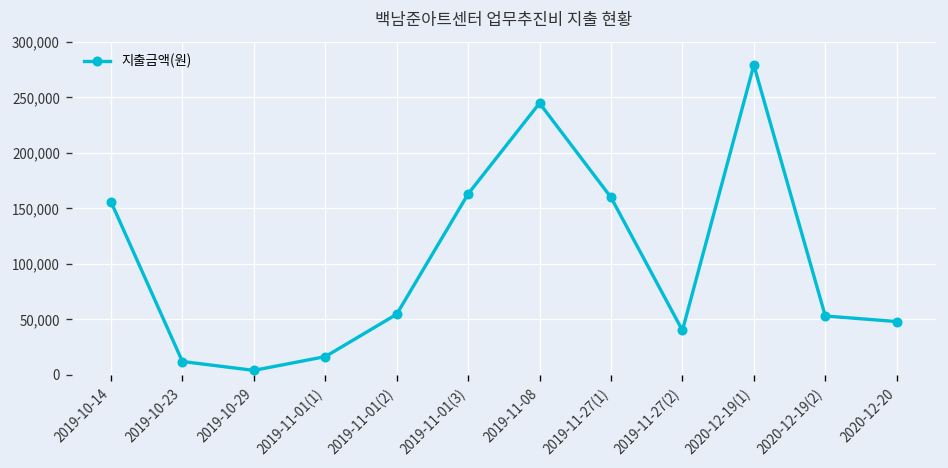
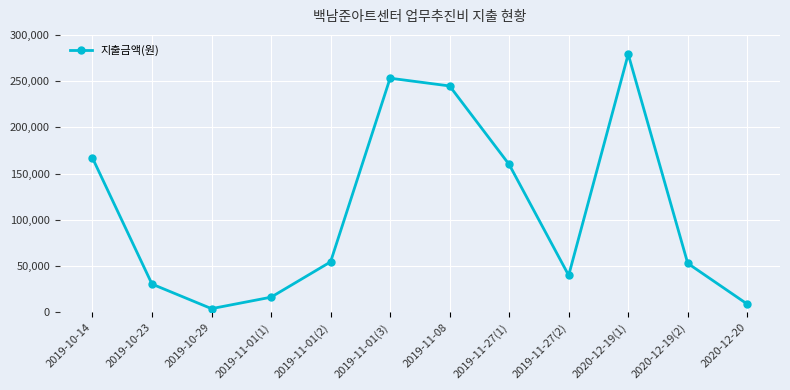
  {
-   "2019-10-14": "160,000",
-   "2019-10-23": "10,000",
+   "2019-10-14": "170,000",
+   "2019-10-23": "30,000",
    "2019-10-29": "0",
    "2019-11-01(1)": "20,000",
    "2019-11-01(2)": "50,000",
-   "2019-11-01(3)": "160,000",
+   "2019-11-01(3)": "250,000",
    "2019-11-08": "240,000",
    "2019-11-27(1)": "160,000",
    "2019-11-27(2)": "40,000",
    "2020-12-19(1)": "280,000",
    "2020-12-19(2)": "50,000",
-   "2020-12-20": "50,000"
+   "2020-12-20": "10,000"
  }
